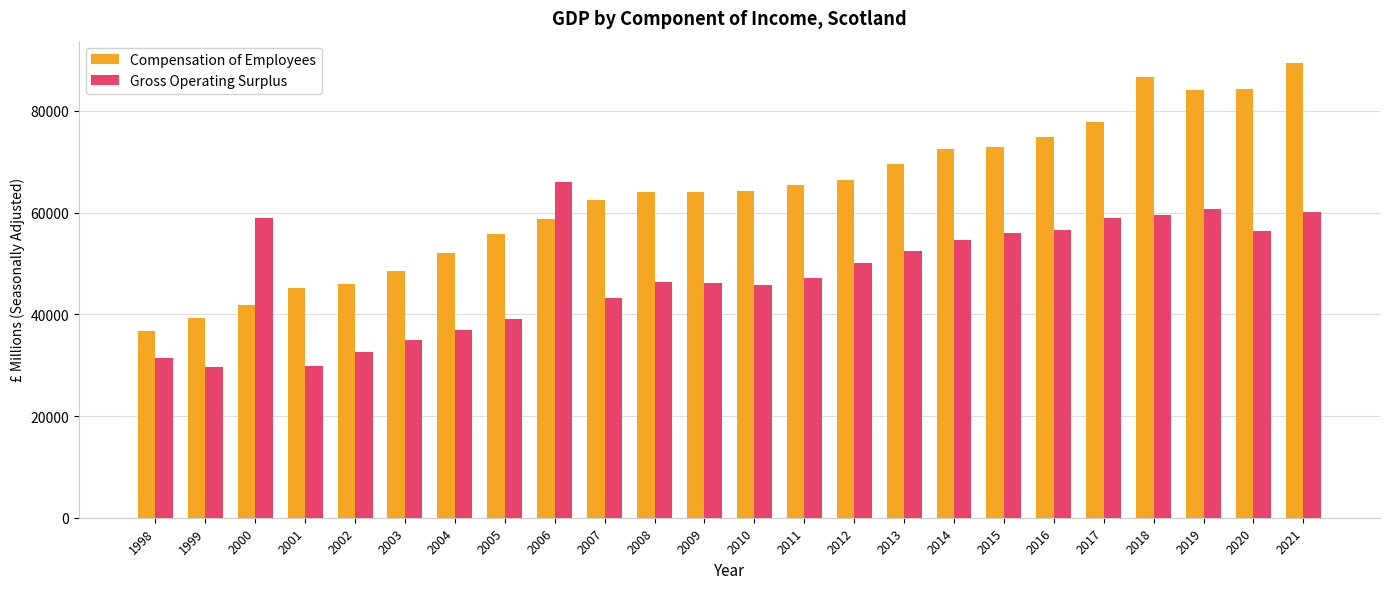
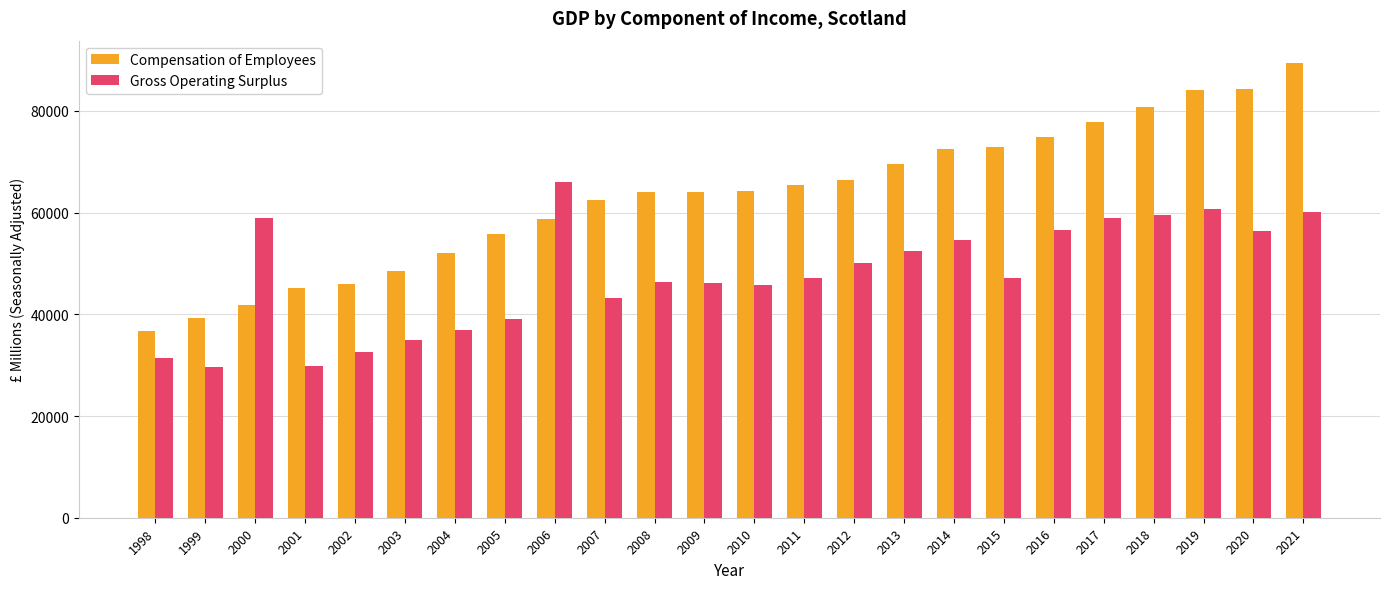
  {
    "Compensation of Employees": {
      "1998": 37000,
      "1999": 39000,
      "2000": 42000,
      "2001": 45000,
      "2002": 46000,
      "2003": 48000,
      "2004": 52000,
      "2005": 56000,
      "2006": 59000,
      "2007": 62000,
      "2008": 64000,
      "2009": 64000,
      "2010": 64000,
      "2011": 65000,
      "2012": 66000,
      "2013": 69000,
      "2014": 72000,
      "2015": 73000,
      "2016": 75000,
      "2017": 78000,
-     "2018": 87000,
+     "2018": 81000,
      "2019": 84000,
      "2020": 84000,
      "2021": 89000
    },
    "Gross Operating Surplus": {
      "1998": 31000,
      "1999": 30000,
      "2000": 59000,
      "2001": 30000,
      "2002": 33000,
      "2003": 35000,
      "2004": 37000,
      "2005": 39000,
      "2006": 66000,
      "2007": 43000,
      "2008": 46000,
      "2009": 46000,
      "2010": 46000,
      "2011": 47000,
      "2012": 50000,
      "2013": 52000,
      "2014": 55000,
-     "2015": 56000,
+     "2015": 47000,
      "2016": 56000,
      "2017": 59000,
      "2018": 60000,
      "2019": 61000,
      "2020": 56000,
      "2021": 60000
    }
  }
